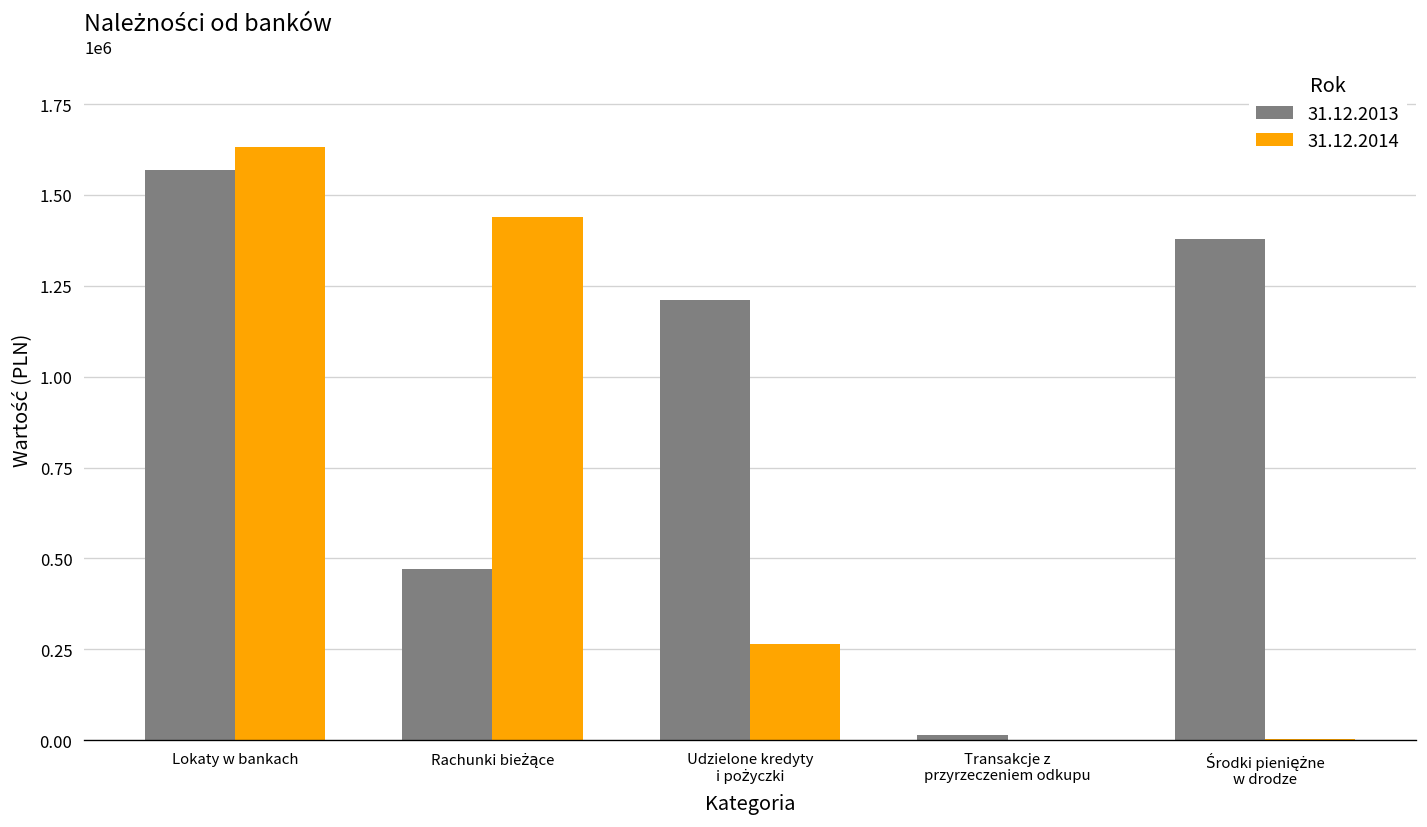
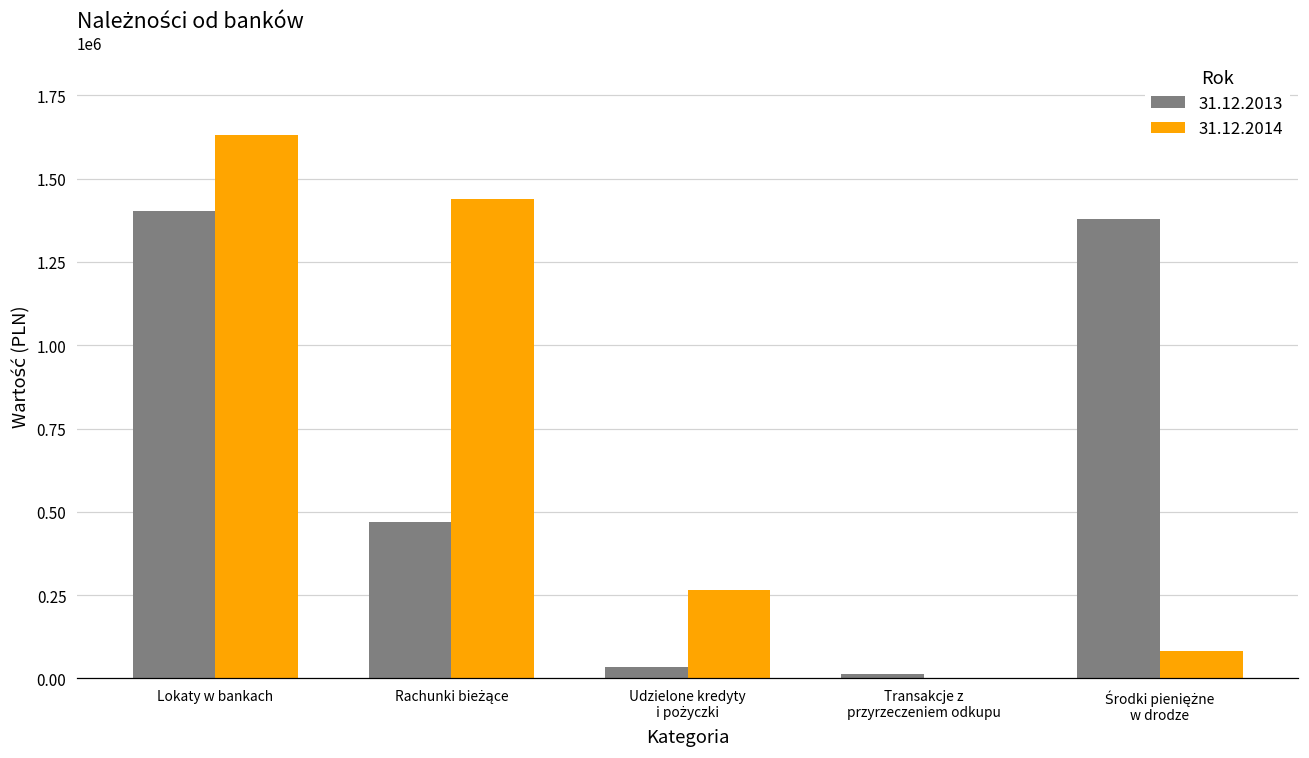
  {
    "31.12.2013": {
-     "Lokaty w bankach": 1570000,
+     "Lokaty w bankach": 1400000,
      "Rachunki bieżące": 470000,
-     "Udzielone kredyty i pożyczki": 1210000,
+     "Udzielone kredyty i pożyczki": 30000,
      "Transakcje z przyrzeczeniem odkupu": 10000,
      "Środki pieniężne w drodze": 1380000
    },
    "31.12.2014": {
      "Lokaty w bankach": 1630000,
      "Rachunki bieżące": 1440000,
      "Udzielone kredyty i pożyczki": 260000,
      "Transakcje z przyrzeczeniem odkupu": 0,
-     "Środki pieniężne w drodze": 0
+     "Środki pieniężne w drodze": 80000
    }
  }
